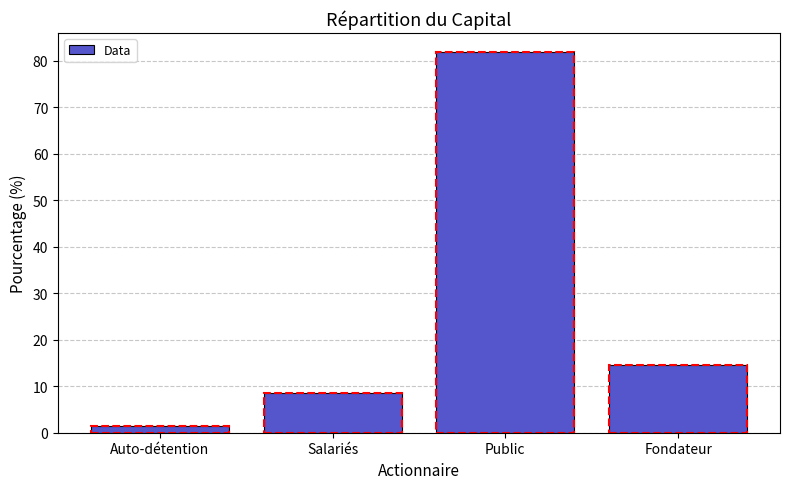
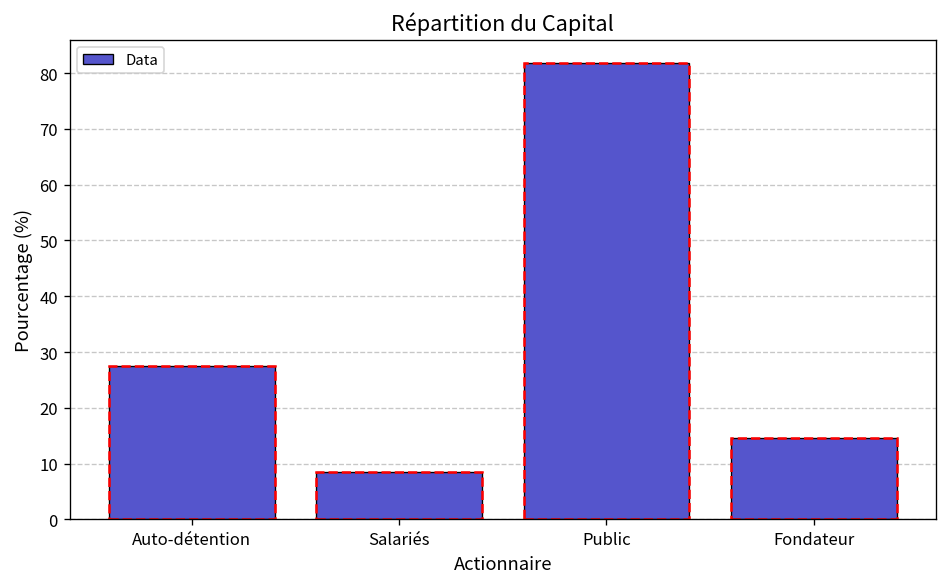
  {
-   "Auto-détention": 1,
+   "Auto-détention": 27,
    "Salariés": 9,
    "Public": 82,
    "Fondateur": 15
  }
